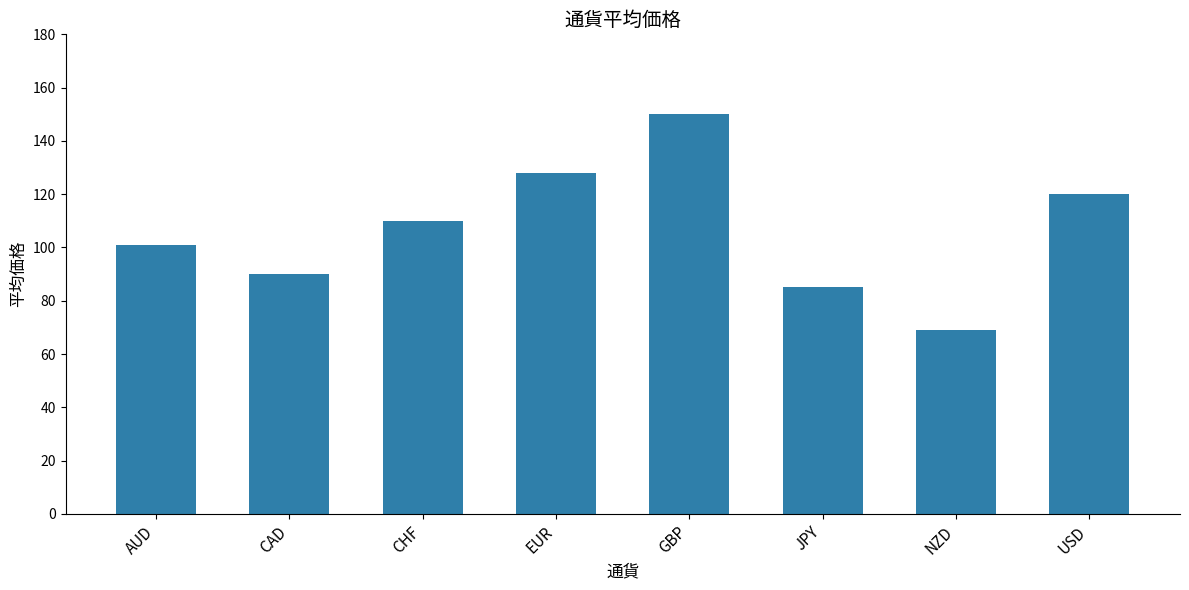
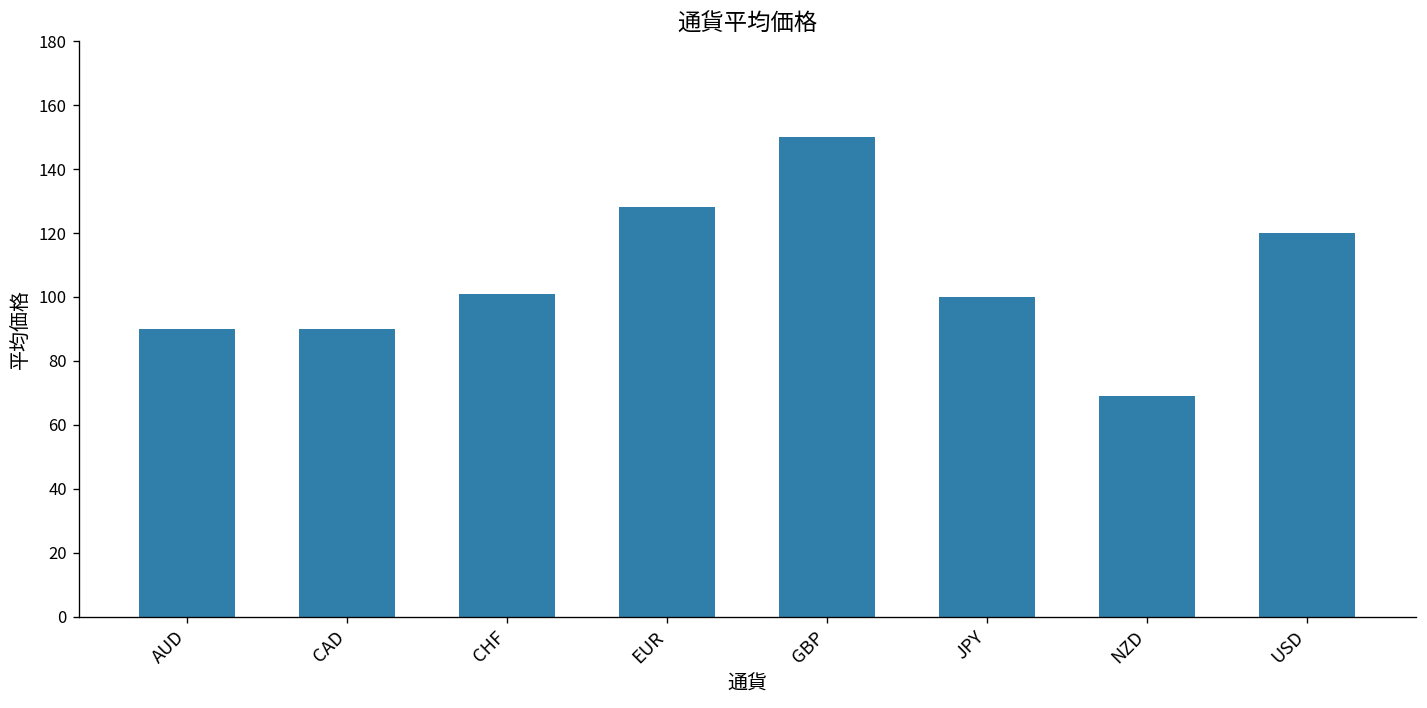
  {
-   "AUD": 101,
+   "AUD": 90,
    "CAD": 90,
-   "CHF": 110,
+   "CHF": 101,
    "EUR": 128,
    "GBP": 150,
-   "JPY": 85,
+   "JPY": 100,
    "NZD": 69,
    "USD": 120
  }
